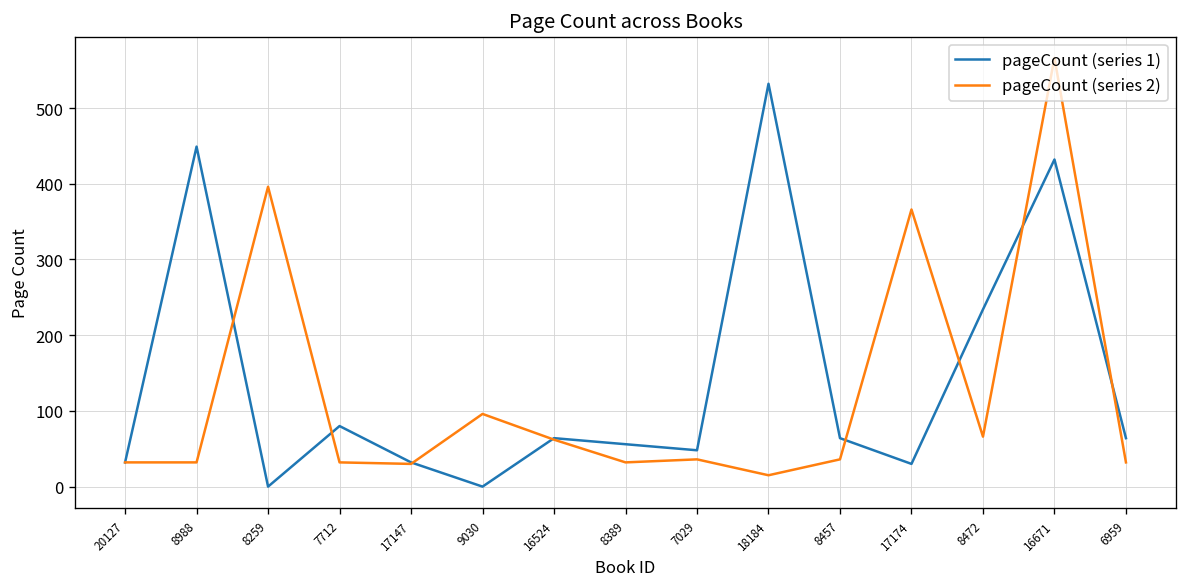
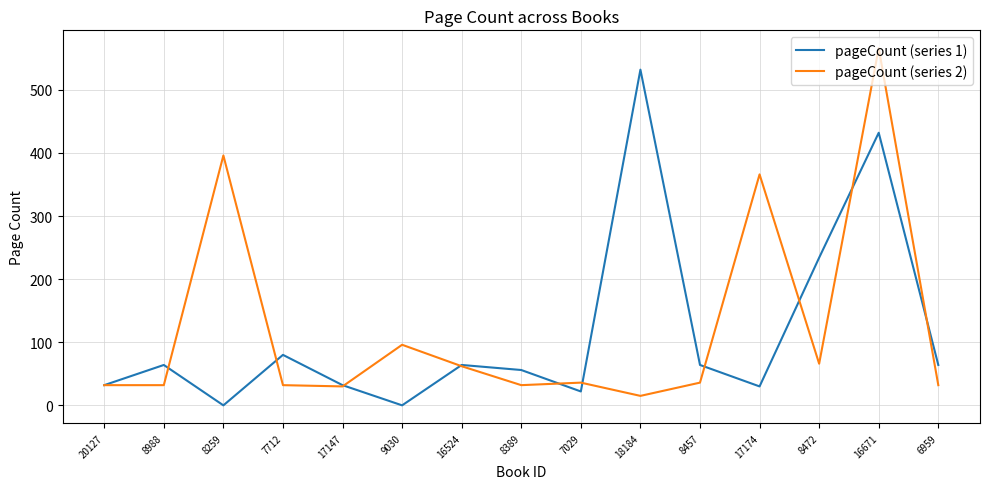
  {
    "pageCount (series 1)": {
-     "8988": 450,
+     "8988": 60,
      "8259": 0,
      "7712": 80,
      "9030": 0,
      "8389": 60,
-     "7029": 50,
+     "7029": 20,
      "18184": 530,
      "8457": 60,
      "17174": 30,
      "8472": 230,
      "16671": 430,
      "6959": 60
    },
    "pageCount (series 2)": {
      "8988": 30,
      "8259": 400,
      "7712": 30,
      "9030": 100,
      "8389": 30,
      "7029": 40,
      "18184": 20,
      "8457": 40,
      "17174": 370,
      "8472": 70,
      "6959": 30
    }
  }
